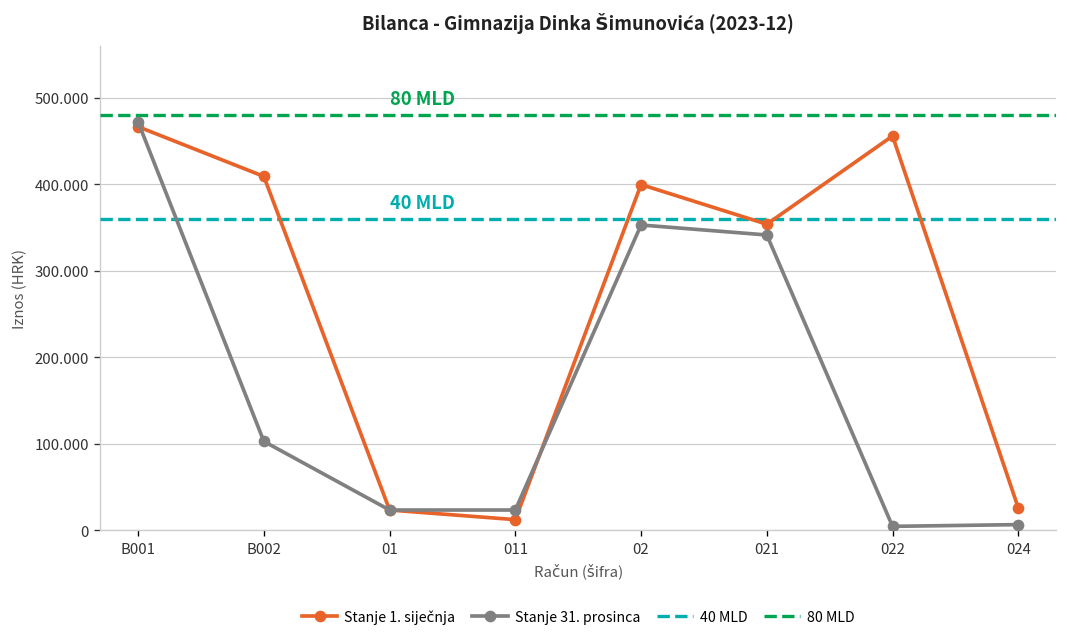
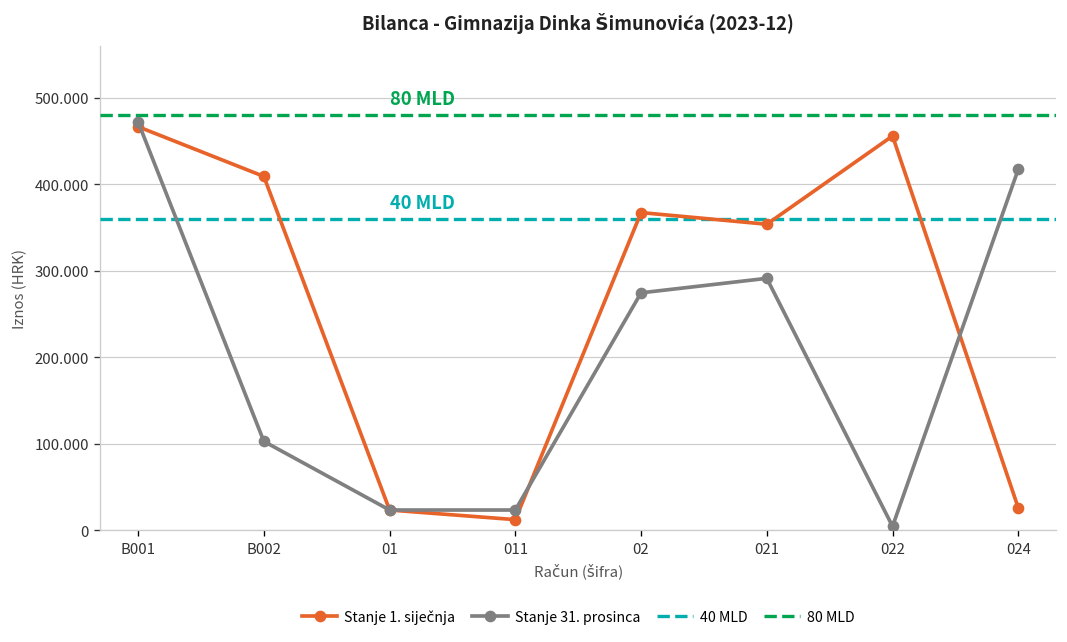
  {
    "Stanje 1. siječnja": {
      "B001": 470,
      "B002": 410,
      "011": 10,
-     "02": 400,
+     "02": 370,
      "021": 350,
      "022": 460,
      "024": 30
    },
    "Stanje 31. prosinca": {
      "B001": 470,
      "B002": 100,
      "011": 20,
-     "02": 350,
-     "021": 340,
+     "02": 270,
+     "021": 290,
      "022": 0,
-     "024": 10
+     "024": 420
    }
  }
